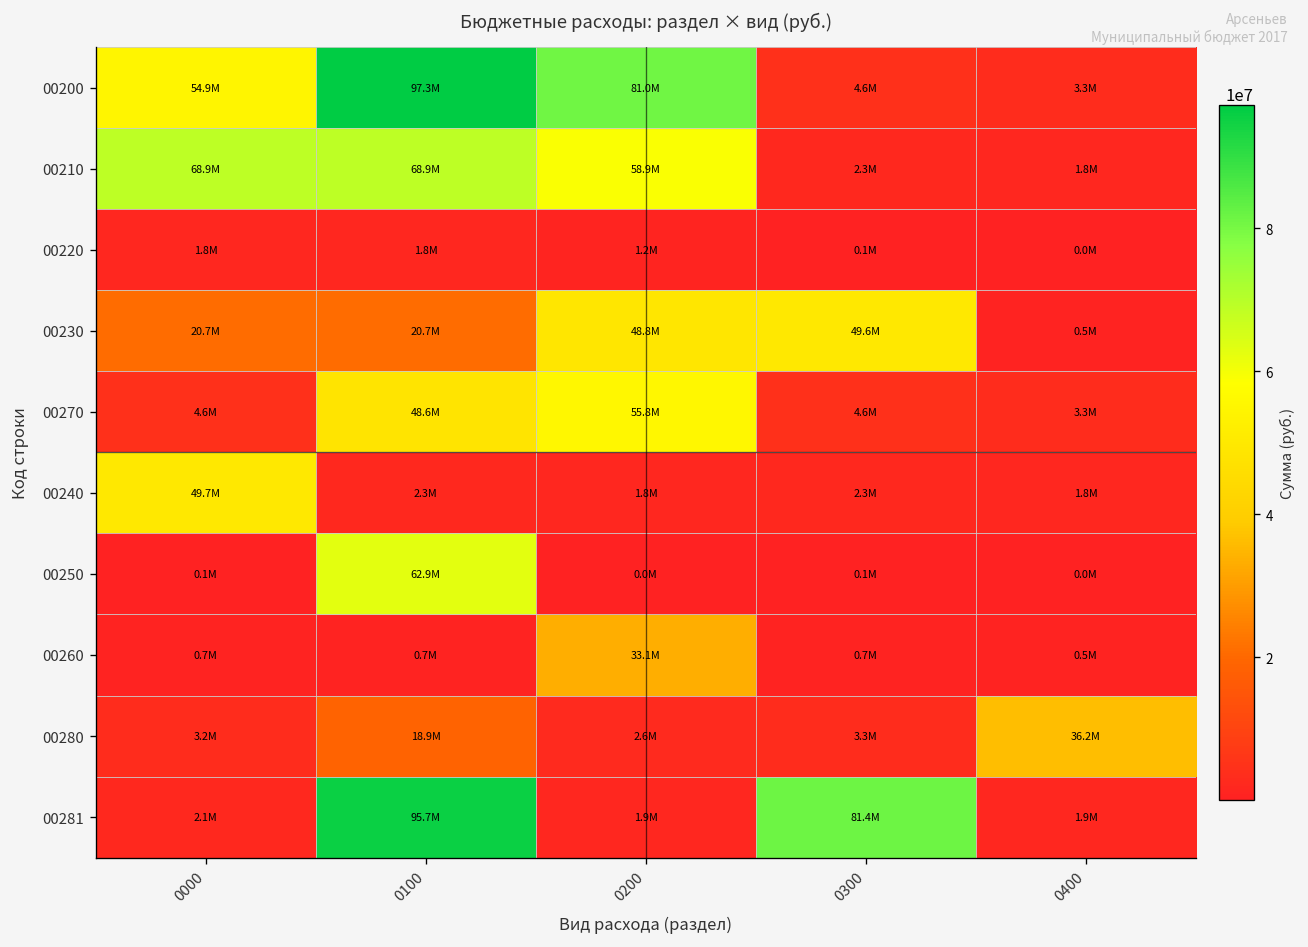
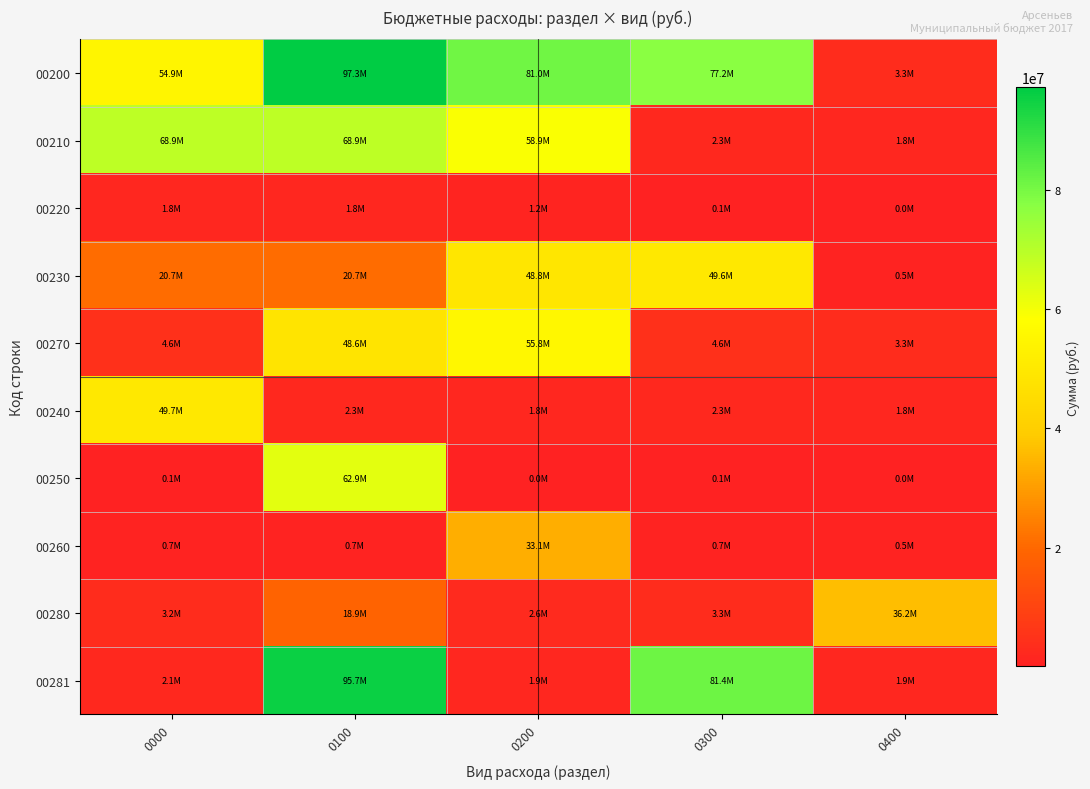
  {
    "00200": {
      "0000": "54.9M",
      "0100": "97.3M",
      "0200": "81.0M",
-     "0300": "4.6M",
+     "0300": "77.2M",
      "0400": "3.3M"
    },
    "00210": {
      "0000": "68.9M",
      "0100": "68.9M",
      "0200": "58.9M",
      "0300": "2.3M",
      "0400": "1.8M"
    },
    "00220": {
      "0000": "1.8M",
      "0100": "1.8M",
      "0200": "1.2M",
      "0300": "0.1M",
      "0400": "0.0M"
    },
    "00230": {
      "0000": "20.7M",
      "0100": "20.7M",
      "0200": "48.8M",
      "0300": "49.6M",
      "0400": "0.5M"
    },
    "00270": {
      "0000": "4.6M",
      "0100": "48.6M",
      "0200": "55.8M",
      "0300": "4.6M",
      "0400": "3.3M"
    },
    "00240": {
      "0000": "49.7M",
      "0100": "2.3M",
      "0200": "1.8M",
      "0300": "2.3M",
      "0400": "1.8M"
    },
    "00250": {
      "0000": "0.1M",
      "0100": "62.9M",
      "0200": "0.0M",
      "0300": "0.1M",
      "0400": "0.0M"
    },
    "00260": {
      "0000": "0.7M",
      "0100": "0.7M",
      "0200": "33.1M",
      "0300": "0.7M",
      "0400": "0.5M"
    },
    "00280": {
      "0000": "3.2M",
      "0100": "18.9M",
      "0200": "2.6M",
      "0300": "3.3M",
      "0400": "36.2M"
    },
    "00281": {
      "0000": "2.1M",
      "0100": "95.7M",
      "0200": "1.9M",
      "0300": "81.4M",
      "0400": "1.9M"
    }
  }
